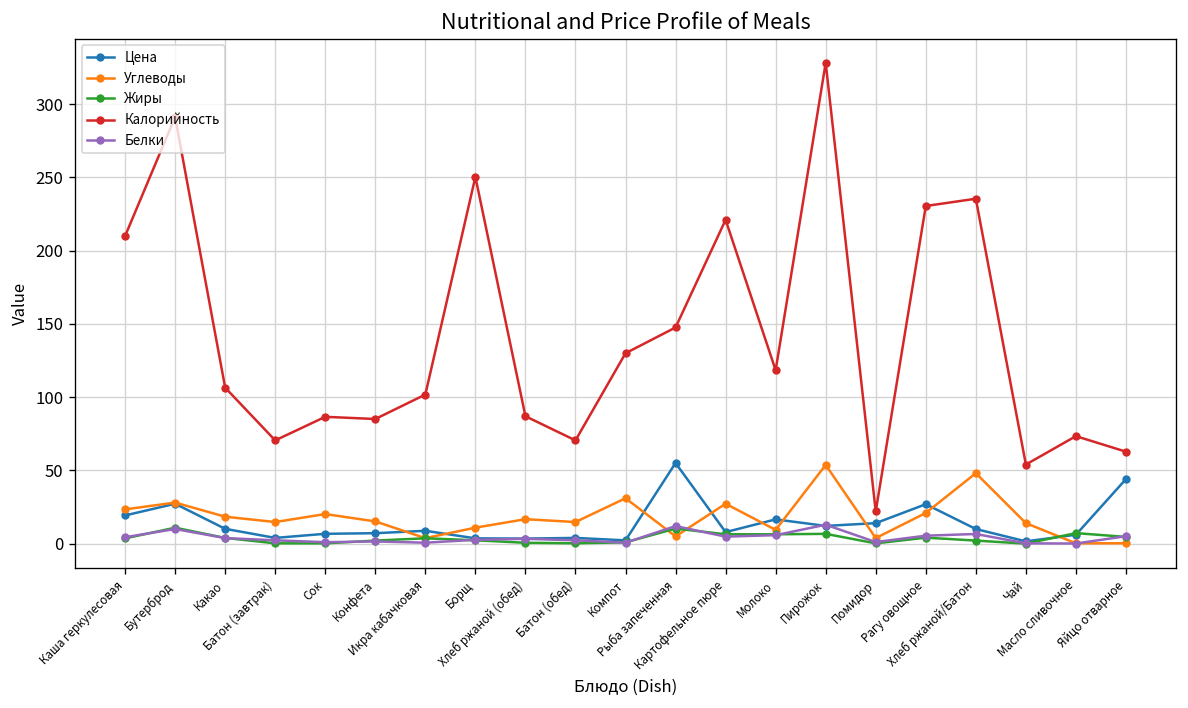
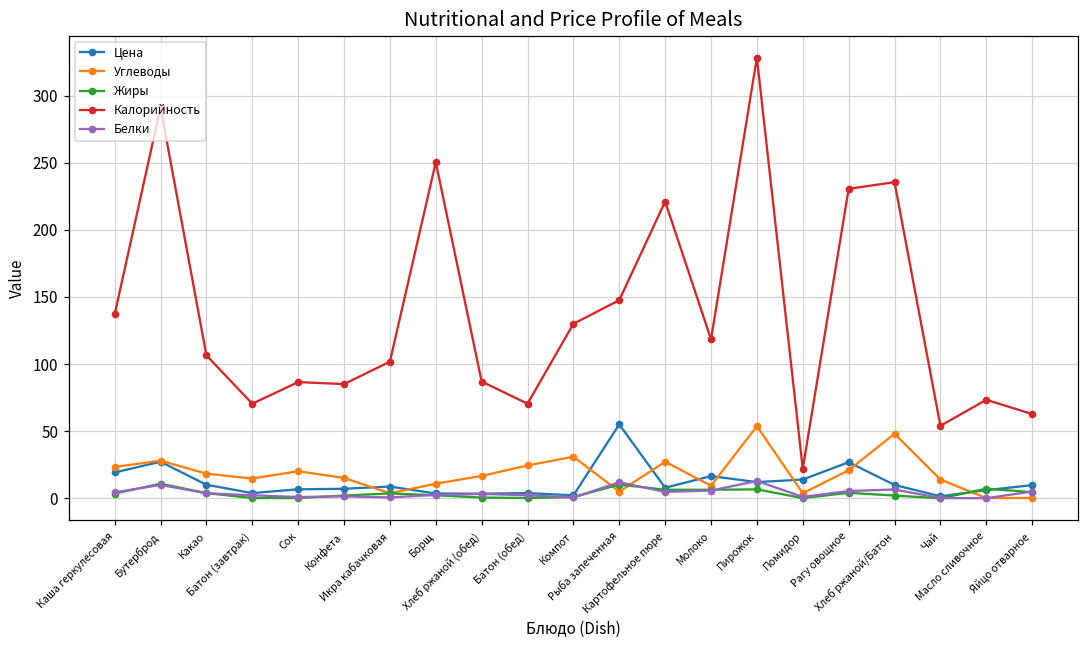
  {
    "Цена": {
      "Каша геркулесовая": 19,
      "Какао": 10,
      "Сок": 7,
      "Конфета": 7,
      "Икра кабачковая": 9,
      "Рыба запеченная": 55,
      "Молоко": 17,
      "Помидор": 14,
      "Рагу овощное": 27,
      "Хлеб ржаной/Батон": 10,
-     "Яйцо отварное": 44
+     "Яйцо отварное": 10
    },
    "Углеводы": {
      "Каша геркулесовая": 23,
      "Какао": 18,
      "Батон (завтрак)": 15,
      "Сок": 20,
      "Конфета": 15,
      "Борщ": 11,
      "Хлеб ржаной (обед)": 17,
-     "Батон (обед)": 15,
+     "Батон (обед)": 25,
      "Компот": 31,
      "Рыба запеченная": 5,
      "Картофельное пюре": 27,
      "Молоко": 9,
      "Пирожок": 54,
      "Помидор": 4,
      "Рагу овощное": 21,
      "Хлеб ржаной/Батон": 48,
      "Чай": 14,
      "Яйцо отварное": 0
    },
    "Жиры": {
      "Хлеб ржаной (обед)": 1,
      "Пирожок": 7,
      "Хлеб ржаной/Батон": 2
    },
    "Калорийность": {
-     "Каша геркулесовая": 210,
+     "Каша геркулесовая": 137,
      "Какао": 107,
      "Батон (завтрак)": 71,
      "Сок": 87,
      "Конфета": 85,
      "Икра кабачковая": 102,
      "Борщ": 250,
      "Хлеб ржаной (обед)": 87,
      "Батон (обед)": 71,
      "Компот": 130,
      "Рыба запеченная": 148,
      "Картофельное пюре": 221,
      "Молоко": 118,
      "Пирожок": 328,
      "Помидор": 22,
      "Рагу овощное": 231,
      "Хлеб ржаной/Батон": 236,
      "Чай": 54,
      "Масло сливочное": 73,
      "Яйцо отварное": 63
    },
    "Белки": {
      "Икра кабачковая": 1,
      "Хлеб ржаной/Батон": 7
    }
  }
